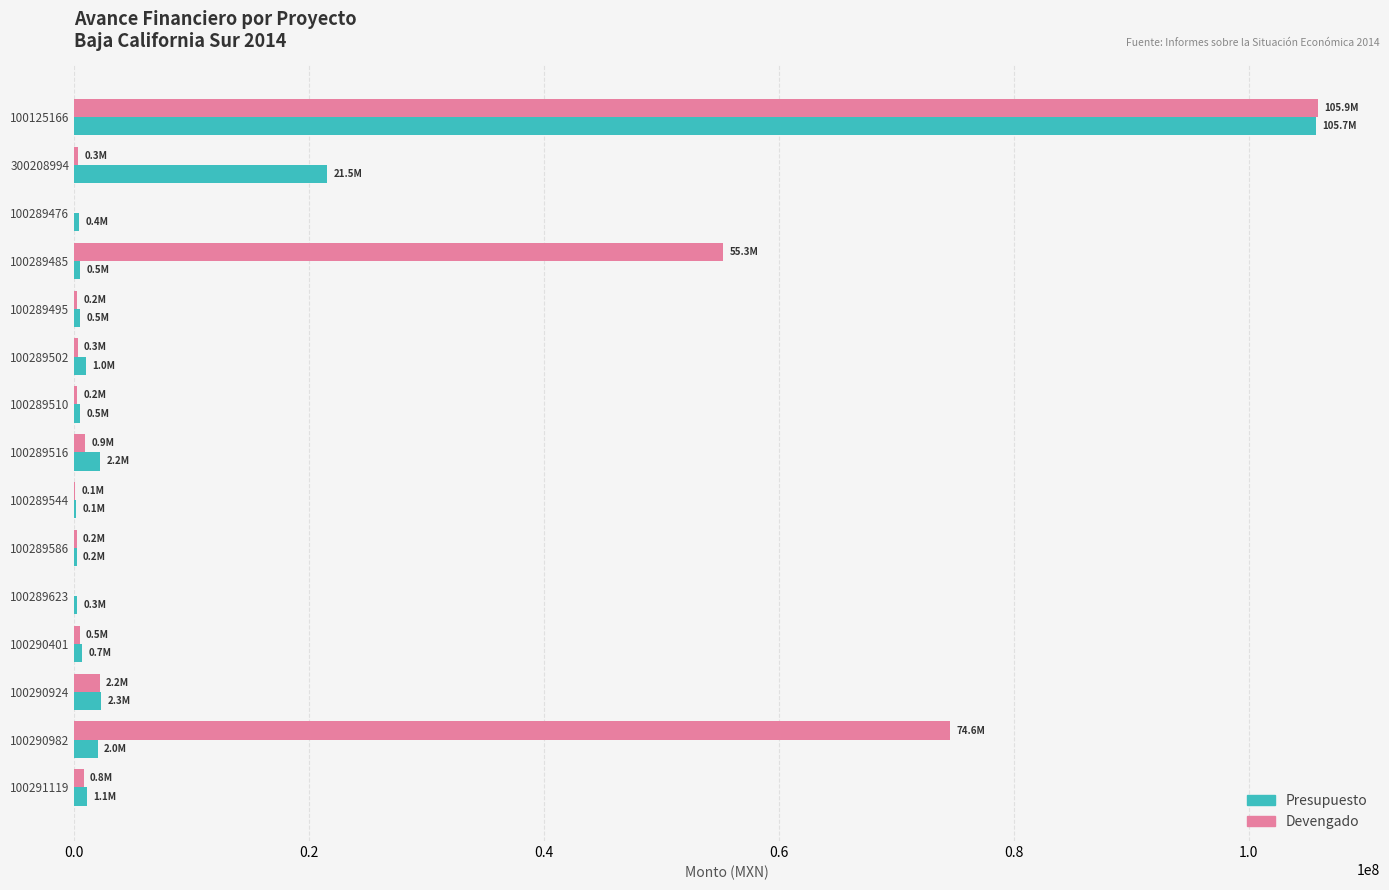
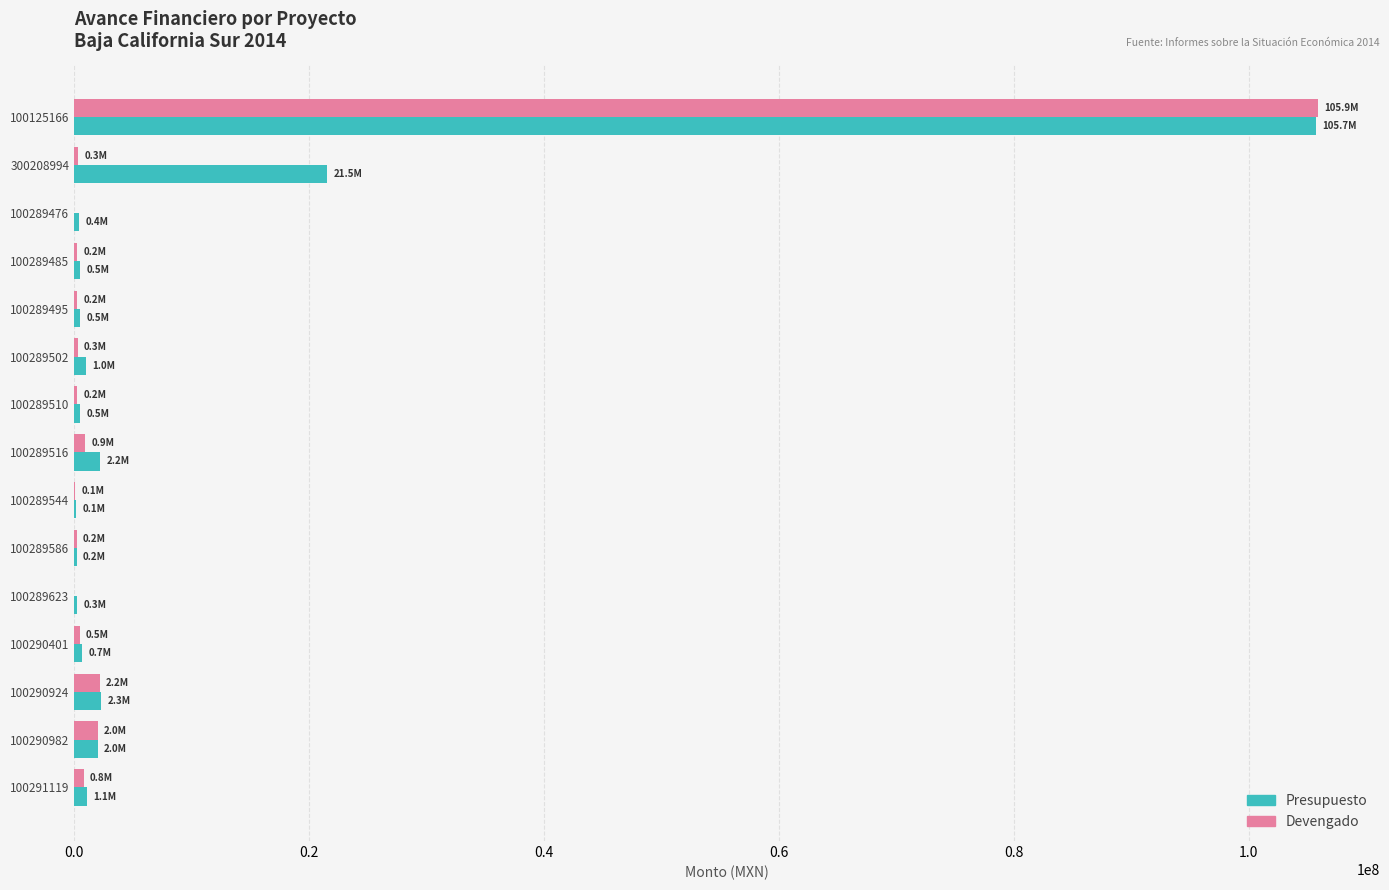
  {
    "Presupuesto": {
      "100125166": "105.7M",
      "300208994": "21.5M",
      "100289476": "0.4M",
      "100289485": "0.5M",
      "100289495": "0.5M",
      "100289502": "1.0M",
      "100289510": "0.5M",
      "100289516": "2.2M",
      "100289544": "0.1M",
      "100289586": "0.2M",
      "100289623": "0.3M",
      "100290401": "0.7M",
      "100290924": "2.3M",
      "100290982": "2.0M",
      "100291119": "1.1M"
    },
    "Devengado": {
      "100125166": "105.9M",
      "300208994": "0.3M",
-     "100289485": "55.3M",
+     "100289485": "0.2M",
      "100289495": "0.2M",
      "100289502": "0.3M",
      "100289510": "0.2M",
      "100289516": "0.9M",
      "100289544": "0.1M",
      "100289586": "0.2M",
      "100290401": "0.5M",
      "100290924": "2.2M",
-     "100290982": "74.6M",
+     "100290982": "2.0M",
      "100291119": "0.8M"
    }
  }
